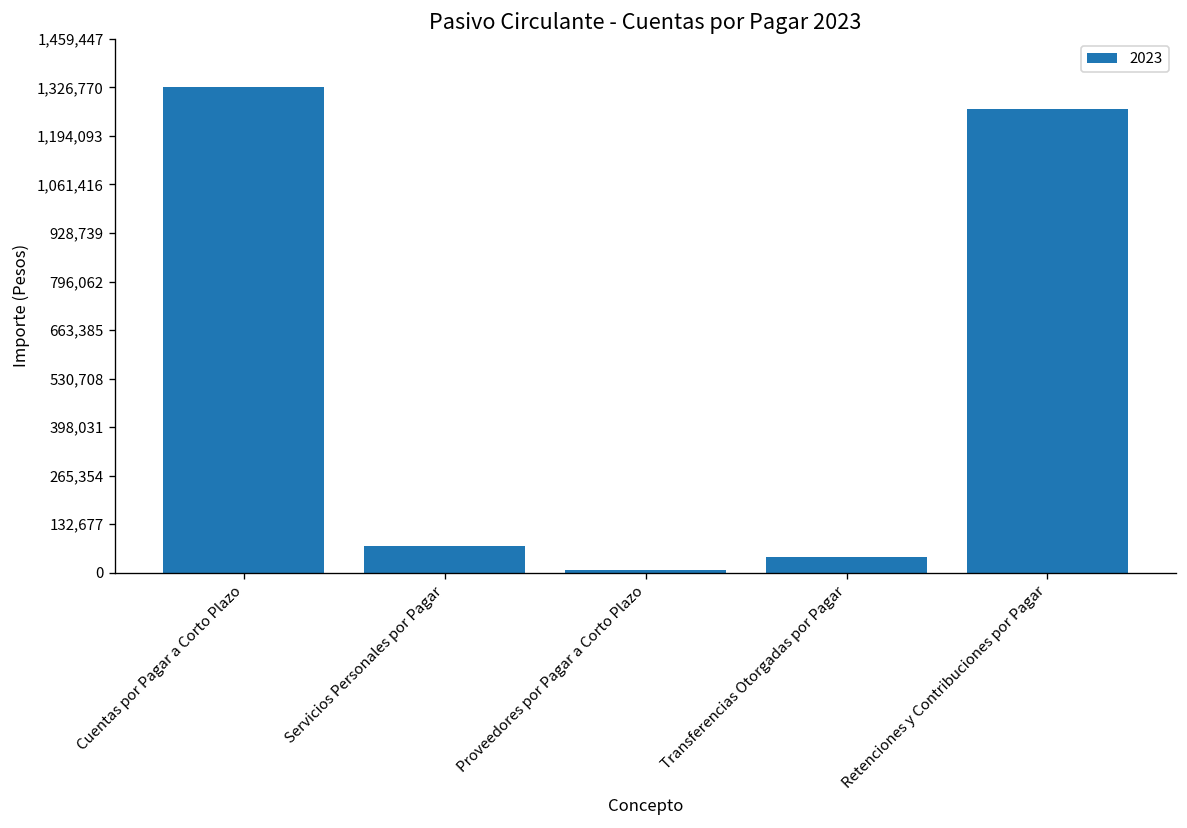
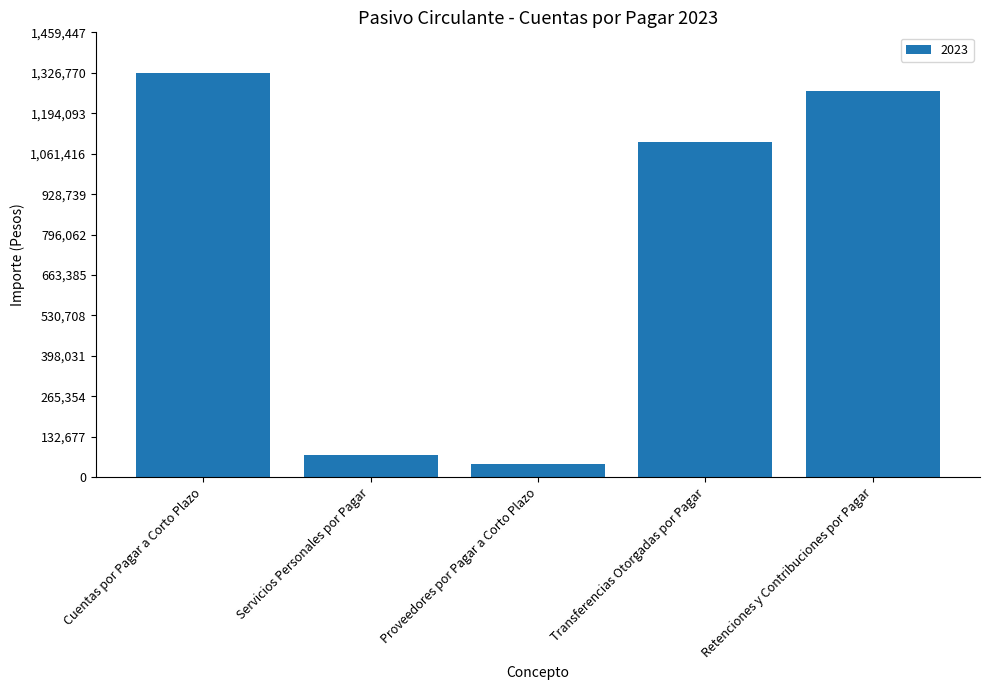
  {
    "Cuentas por Pagar a Corto Plazo": "1,330,000",
    "Servicios Personales por Pagar": "70,000",
-   "Proveedores por Pagar a Corto Plazo": "10,000",
-   "Transferencias Otorgadas por Pagar": "40,000",
+   "Proveedores por Pagar a Corto Plazo": "40,000",
+   "Transferencias Otorgadas por Pagar": "1,100,000",
    "Retenciones y Contribuciones por Pagar": "1,270,000"
  }
